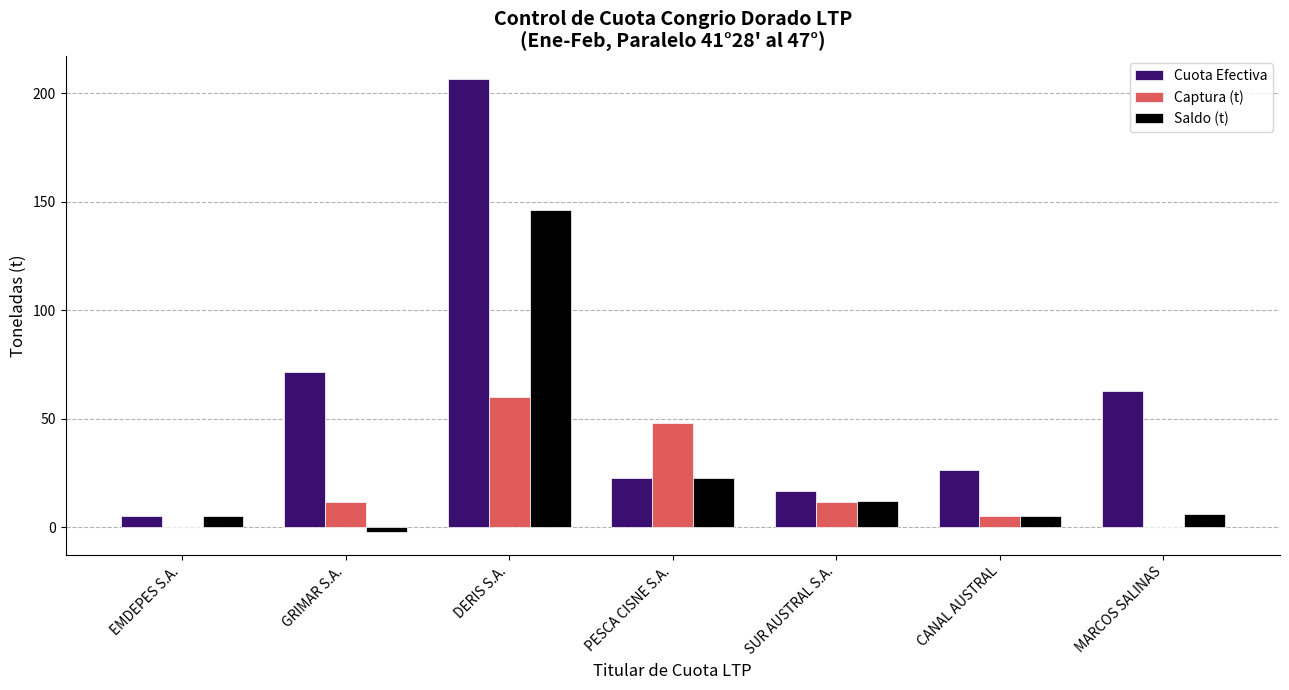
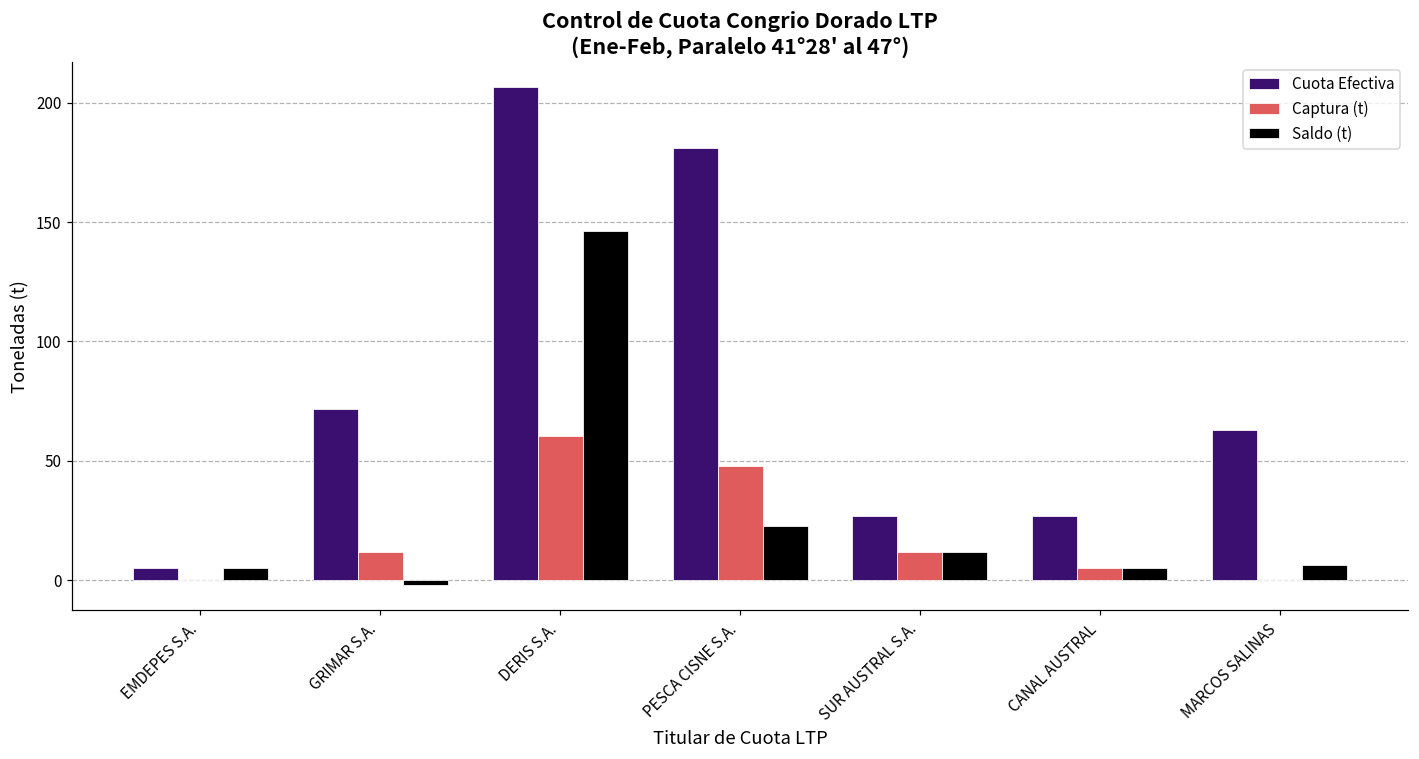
  {
    "Cuota Efectiva": {
      "EMDEPES S.A.": 5,
      "GRIMAR S.A.": 72,
      "DERIS S.A.": 207,
-     "PESCA CISNE S.A.": 23,
-     "SUR AUSTRAL S.A.": 17,
+     "PESCA CISNE S.A.": 181,
+     "SUR AUSTRAL S.A.": 27,
      "CANAL AUSTRAL": 27,
      "MARCOS SALINAS": 63
    },
    "Captura (t)": {
      "EMDEPES S.A.": 0,
      "GRIMAR S.A.": 12,
      "DERIS S.A.": 60,
      "PESCA CISNE S.A.": 48,
      "SUR AUSTRAL S.A.": 12,
      "CANAL AUSTRAL": 5,
      "MARCOS SALINAS": 0
    },
    "Saldo (t)": {
      "EMDEPES S.A.": 5,
      "GRIMAR S.A.": -2,
      "DERIS S.A.": 146,
      "PESCA CISNE S.A.": 23,
      "SUR AUSTRAL S.A.": 12,
      "CANAL AUSTRAL": 5,
      "MARCOS SALINAS": 6
    }
  }
